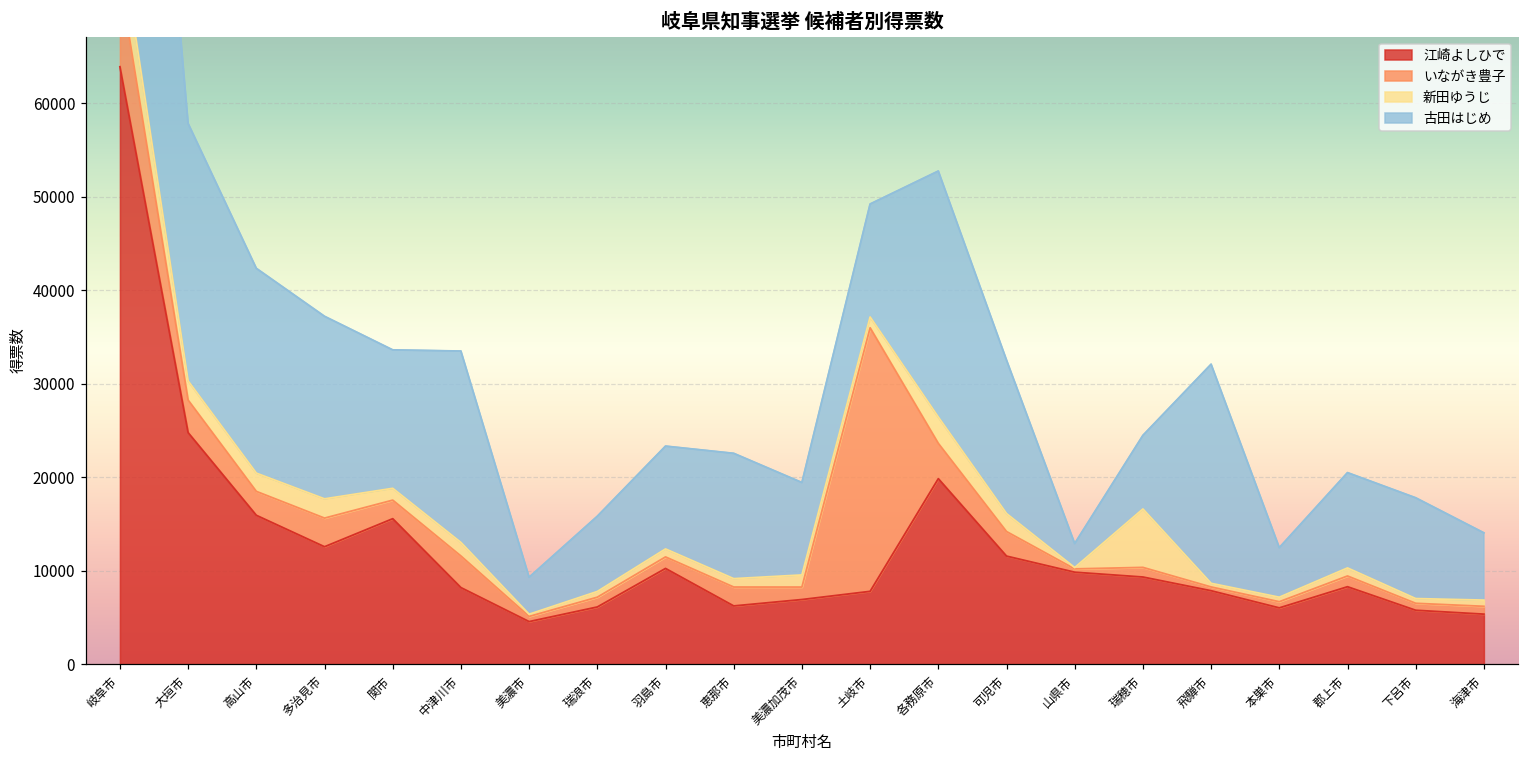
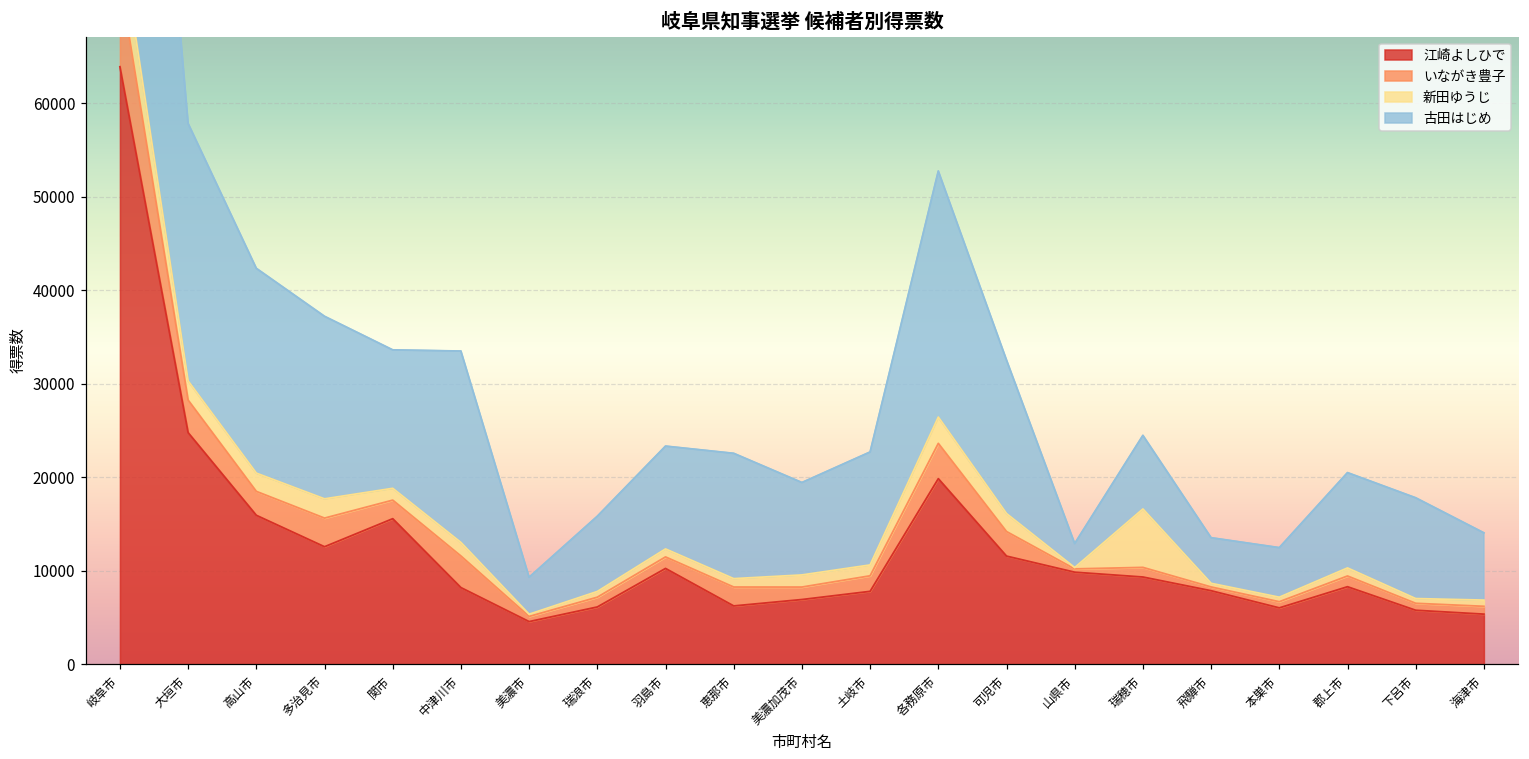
  {
    "江崎よしひで": {
      "岐阜市": 64000,
      "大垣市": 25000,
      "高山市": 16000,
      "多治見市": 13000,
      "関市": 16000,
      "中津川市": 8000,
      "美濃市": 5000,
      "瑞浪市": 6000,
      "羽島市": 10000,
      "恵那市": 6000,
      "美濃加茂市": 7000,
      "土岐市": 8000,
      "各務原市": 20000,
      "可児市": 12000,
      "山県市": 10000,
      "瑞穂市": 9000,
      "飛騨市": 8000,
      "本巣市": 6000,
      "郡上市": 8000,
      "下呂市": 6000,
      "海津市": 5000
    },
    "いながき豊子": {
      "大垣市": 3000,
      "高山市": 3000,
      "多治見市": 3000,
      "関市": 2000,
      "中津川市": 3000,
      "瑞浪市": 1000,
      "羽島市": 1000,
      "恵那市": 2000,
      "美濃加茂市": 1000,
-     "土岐市": 28000,
+     "土岐市": 2000,
      "各務原市": 4000,
      "可児市": 3000,
      "瑞穂市": 1000,
      "飛騨市": 0,
      "本巣市": 1000,
      "郡上市": 1000,
      "下呂市": 1000,
      "海津市": 1000
    },
    "新田ゆうじ": {
      "大垣市": 2000,
      "高山市": 2000,
      "多治見市": 2000,
      "関市": 1000,
      "中津川市": 1000,
      "瑞浪市": 1000,
      "羽島市": 1000,
      "恵那市": 1000,
      "美濃加茂市": 1000,
      "土岐市": 1000,
      "各務原市": 3000,
      "可児市": 2000,
      "瑞穂市": 6000,
      "飛騨市": 0,
      "本巣市": 0,
      "郡上市": 1000,
      "下呂市": 1000,
      "海津市": 1000
    },
    "古田はじめ": {
      "大垣市": 28000,
      "高山市": 22000,
      "多治見市": 20000,
      "関市": 15000,
      "中津川市": 20000,
      "美濃市": 4000,
      "瑞浪市": 8000,
      "羽島市": 11000,
      "恵那市": 13000,
      "美濃加茂市": 10000,
      "土岐市": 12000,
      "各務原市": 26000,
      "可児市": 16000,
      "山県市": 3000,
      "瑞穂市": 8000,
-     "飛騨市": 23000,
+     "飛騨市": 5000,
      "本巣市": 5000,
      "郡上市": 10000,
      "下呂市": 11000,
      "海津市": 7000
    }
  }
